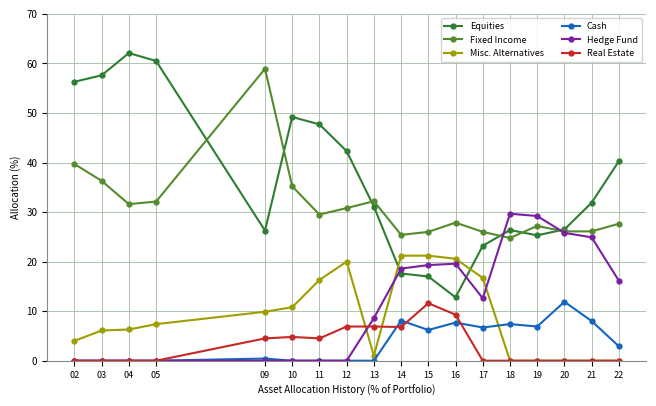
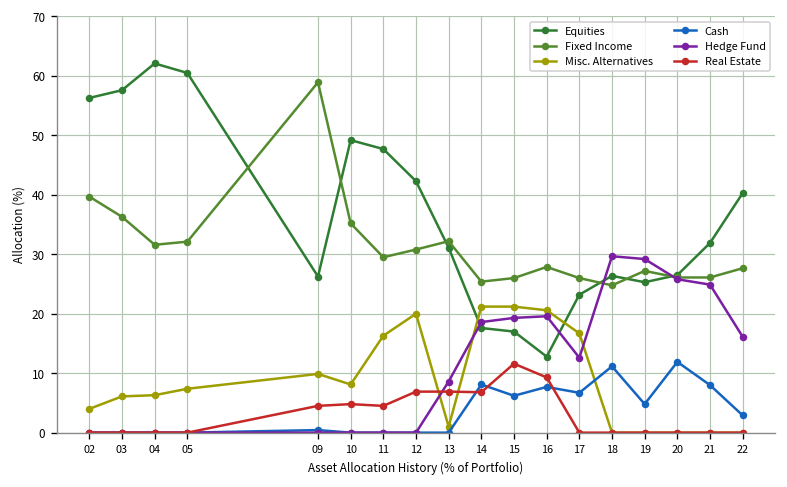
  {
    "Misc. Alternatives": {
      "02": 4,
      "03": 6,
      "04": 6,
      "05": 7,
      "09": 10,
-     "10": 11,
+     "10": 8,
      "11": 16,
      "12": 20,
      "13": 1,
      "14": 21,
      "15": 21,
      "16": 21,
      "17": 17
    },
    "Cash": {
      "13": 0,
      "14": 8,
      "15": 6,
      "16": 8,
      "17": 7,
-     "18": 7,
-     "19": 7,
+     "18": 11,
+     "19": 5,
      "20": 12,
      "21": 8,
      "22": 3
    },
    "Hedge Fund": {
      "13": 9,
      "14": 19,
      "15": 19,
      "16": 20,
      "17": 13,
      "18": 30,
      "19": 29,
      "21": 25,
      "22": 16
    },
    "Real Estate": {
      "09": 5,
      "10": 5,
      "11": 5,
      "12": 7,
      "13": 7,
      "14": 7,
      "15": 12,
      "16": 9,
      "17": 0
    }
  }
